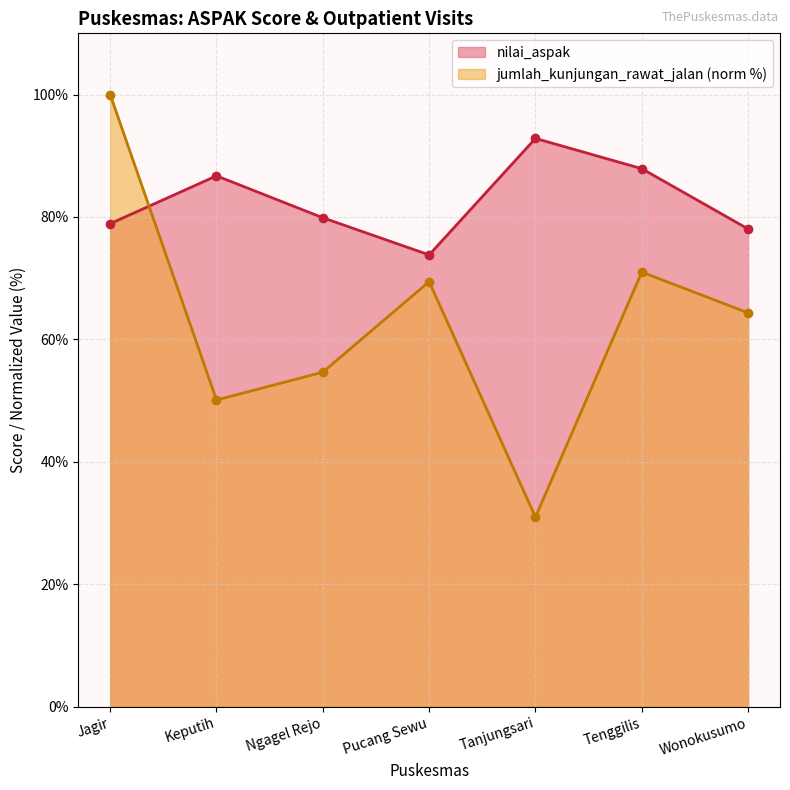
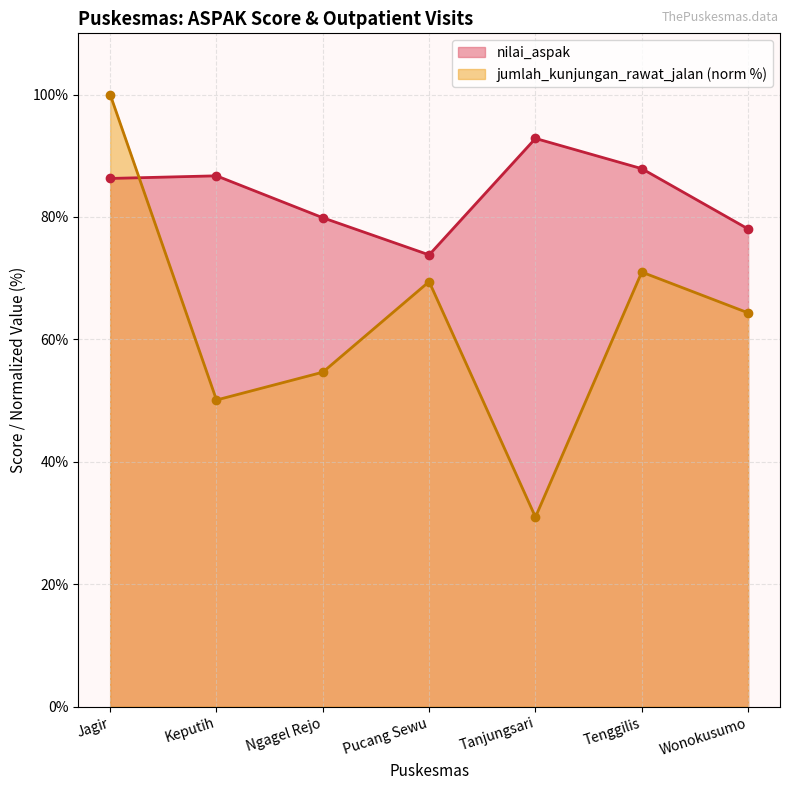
  {
    "nilai_aspak": {
-     "Jagir": "79%",
+     "Jagir": "86%",
      "Keputih": "87%",
      "Ngagel Rejo": "80%",
      "Pucang Sewu": "74%",
      "Tanjungsari": "93%",
      "Tenggilis": "88%",
      "Wonokusumo": "78%"
    },
    "jumlah_kunjungan_rawat_jalan (norm %)": {
      "Jagir": "100%",
      "Keputih": "50%",
      "Ngagel Rejo": "55%",
      "Pucang Sewu": "69%",
      "Tanjungsari": "31%",
      "Tenggilis": "71%",
      "Wonokusumo": "64%"
    }
  }
